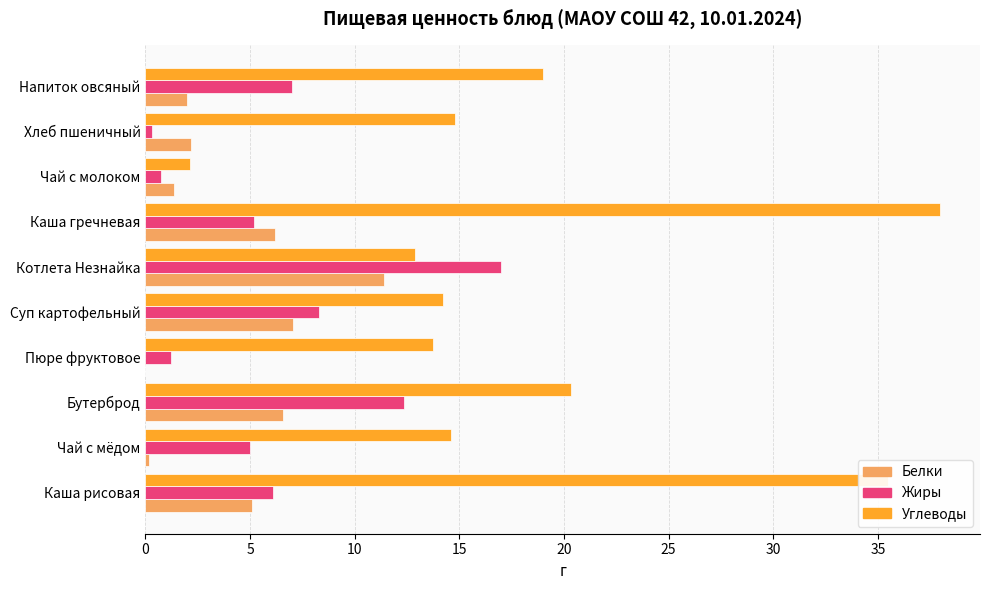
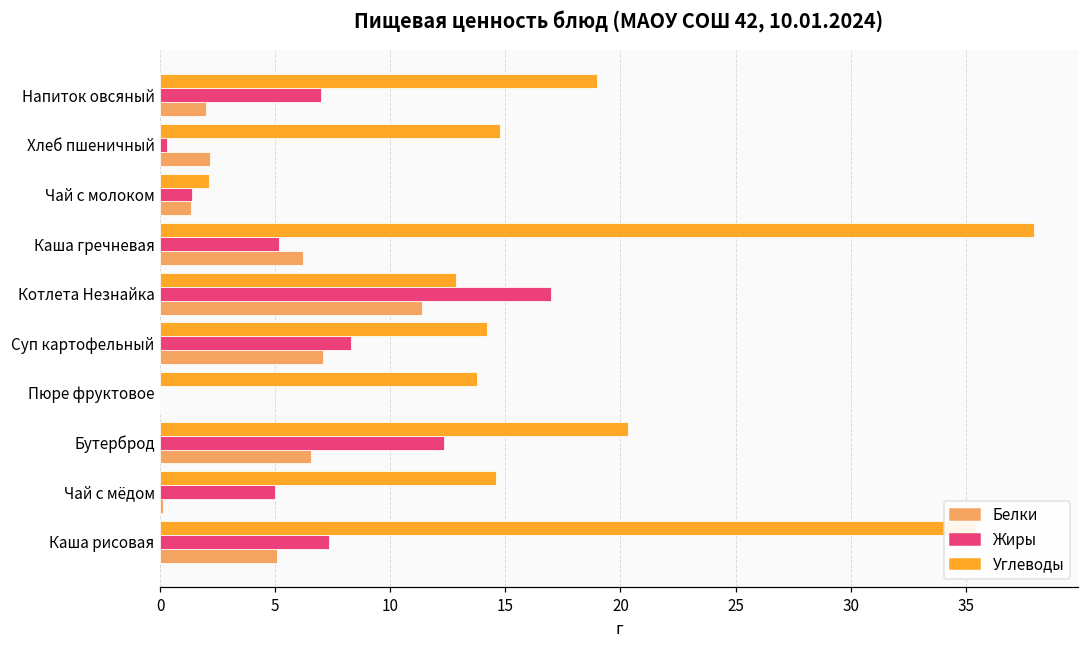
  {
    "Жиры": {
      "Напиток овсяный": 7.0,
      "Хлеб пшеничный": 0.3,
-     "Чай с молоком": 0.8,
+     "Чай с молоком": 1.4,
      "Каша гречневая": 5.2,
      "Котлета Незнайка": 17.0,
      "Суп картофельный": 8.3,
-     "Пюре фруктовое": 1.2,
+     "Пюре фруктовое": 0.0,
      "Бутерброд": 12.4,
      "Чай с мёдом": 5.0,
-     "Каша рисовая": 6.1
+     "Каша рисовая": 7.4
    }
  }
